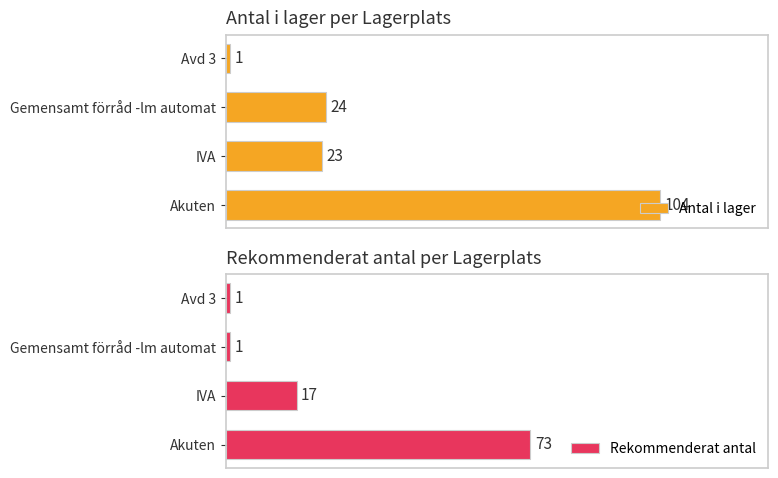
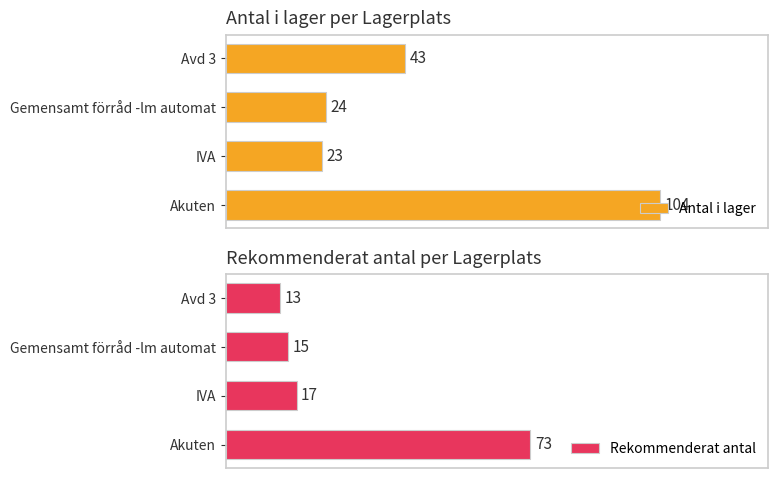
  {
    "Antal i lager per Lagerplats": {
-     "Avd 3": 1,
+     "Avd 3": 43,
      "Gemensamt förråd -lm automat": 24,
      "IVA": 23,
      "Akuten": 104
    },
    "Rekommenderat antal per Lagerplats": {
-     "Avd 3": 1,
-     "Gemensamt förråd -lm automat": 1,
+     "Avd 3": 13,
+     "Gemensamt förråd -lm automat": 15,
      "IVA": 17,
      "Akuten": 73
    }
  }
